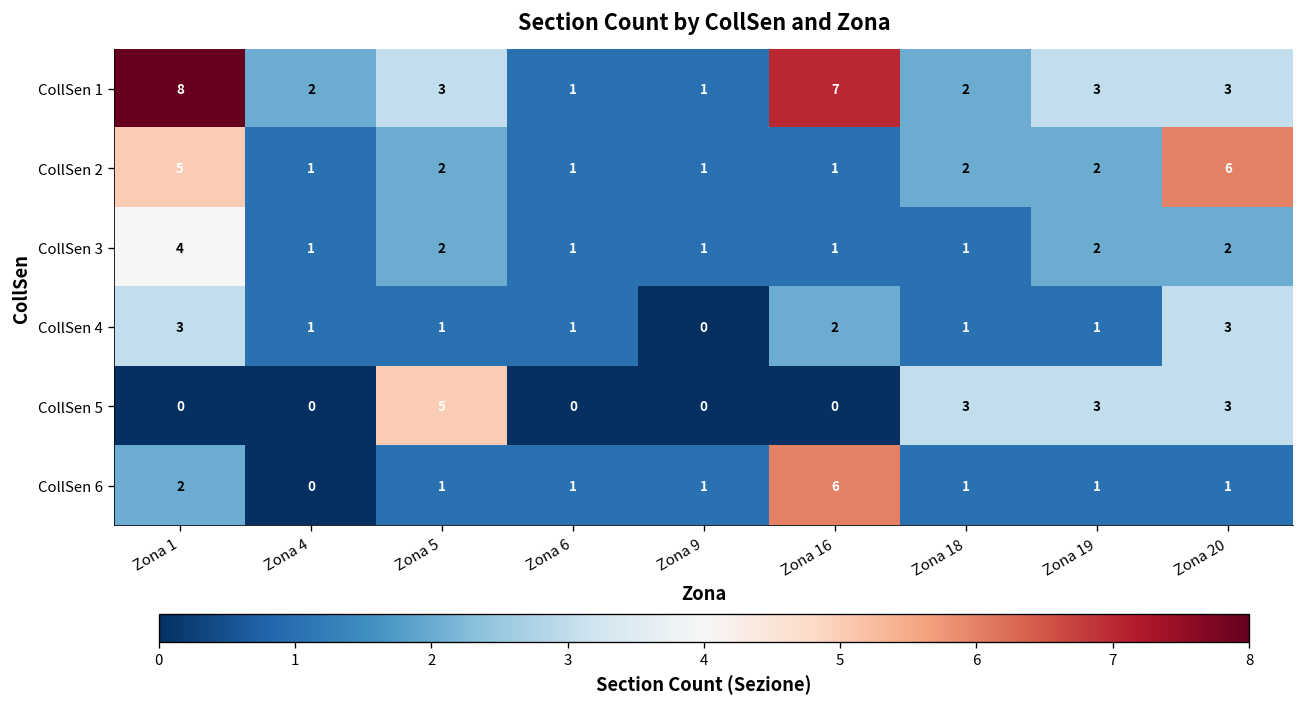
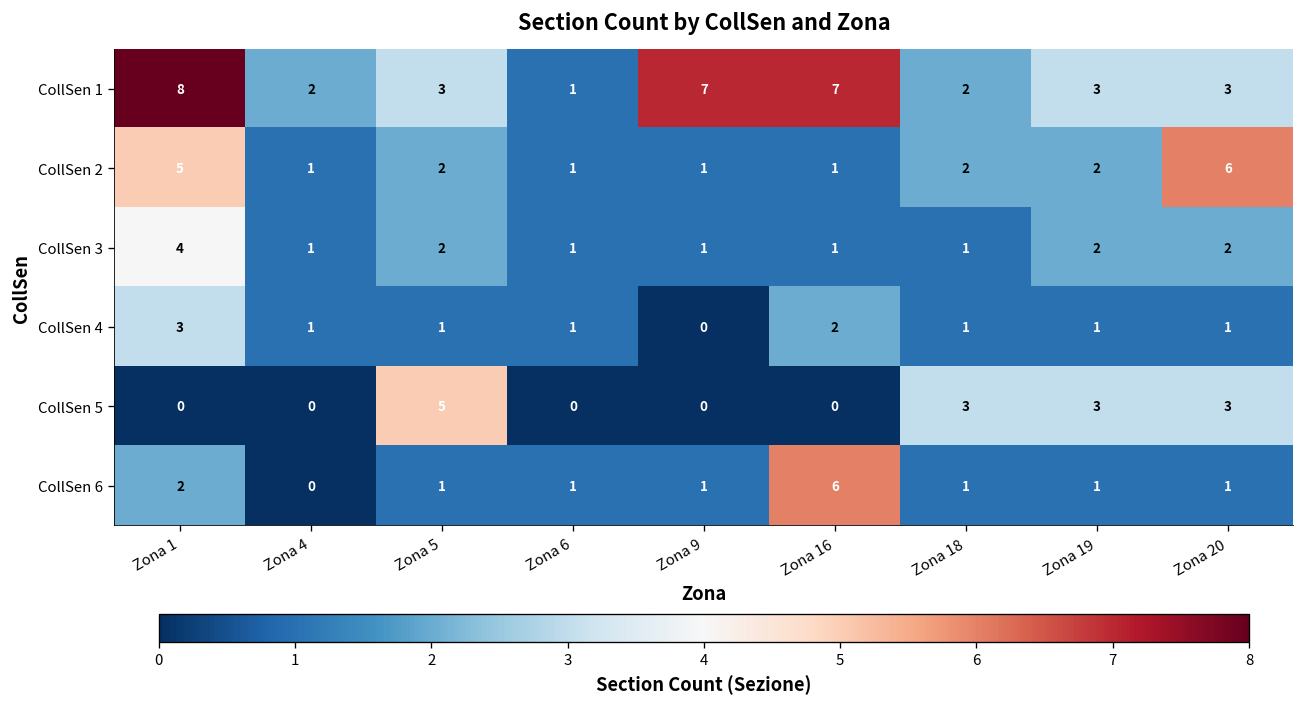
  {
    "CollSen 1": {
      "Zona 1": 8,
      "Zona 4": 2,
      "Zona 5": 3,
      "Zona 6": 1,
-     "Zona 9": 1,
+     "Zona 9": 7,
      "Zona 16": 7,
      "Zona 18": 2,
      "Zona 19": 3,
      "Zona 20": 3
    },
    "CollSen 2": {
      "Zona 1": 5,
      "Zona 4": 1,
      "Zona 5": 2,
      "Zona 6": 1,
      "Zona 9": 1,
      "Zona 16": 1,
      "Zona 18": 2,
      "Zona 19": 2,
      "Zona 20": 6
    },
    "CollSen 3": {
      "Zona 1": 4,
      "Zona 4": 1,
      "Zona 5": 2,
      "Zona 6": 1,
      "Zona 9": 1,
      "Zona 16": 1,
      "Zona 18": 1,
      "Zona 19": 2,
      "Zona 20": 2
    },
    "CollSen 4": {
      "Zona 1": 3,
      "Zona 4": 1,
      "Zona 5": 1,
      "Zona 6": 1,
      "Zona 9": 0,
      "Zona 16": 2,
      "Zona 18": 1,
      "Zona 19": 1,
-     "Zona 20": 3
+     "Zona 20": 1
    },
    "CollSen 5": {
      "Zona 1": 0,
      "Zona 4": 0,
      "Zona 5": 5,
      "Zona 6": 0,
      "Zona 9": 0,
      "Zona 16": 0,
      "Zona 18": 3,
      "Zona 19": 3,
      "Zona 20": 3
    },
    "CollSen 6": {
      "Zona 1": 2,
      "Zona 4": 0,
      "Zona 5": 1,
      "Zona 6": 1,
      "Zona 9": 1,
      "Zona 16": 6,
      "Zona 18": 1,
      "Zona 19": 1,
      "Zona 20": 1
    }
  }
